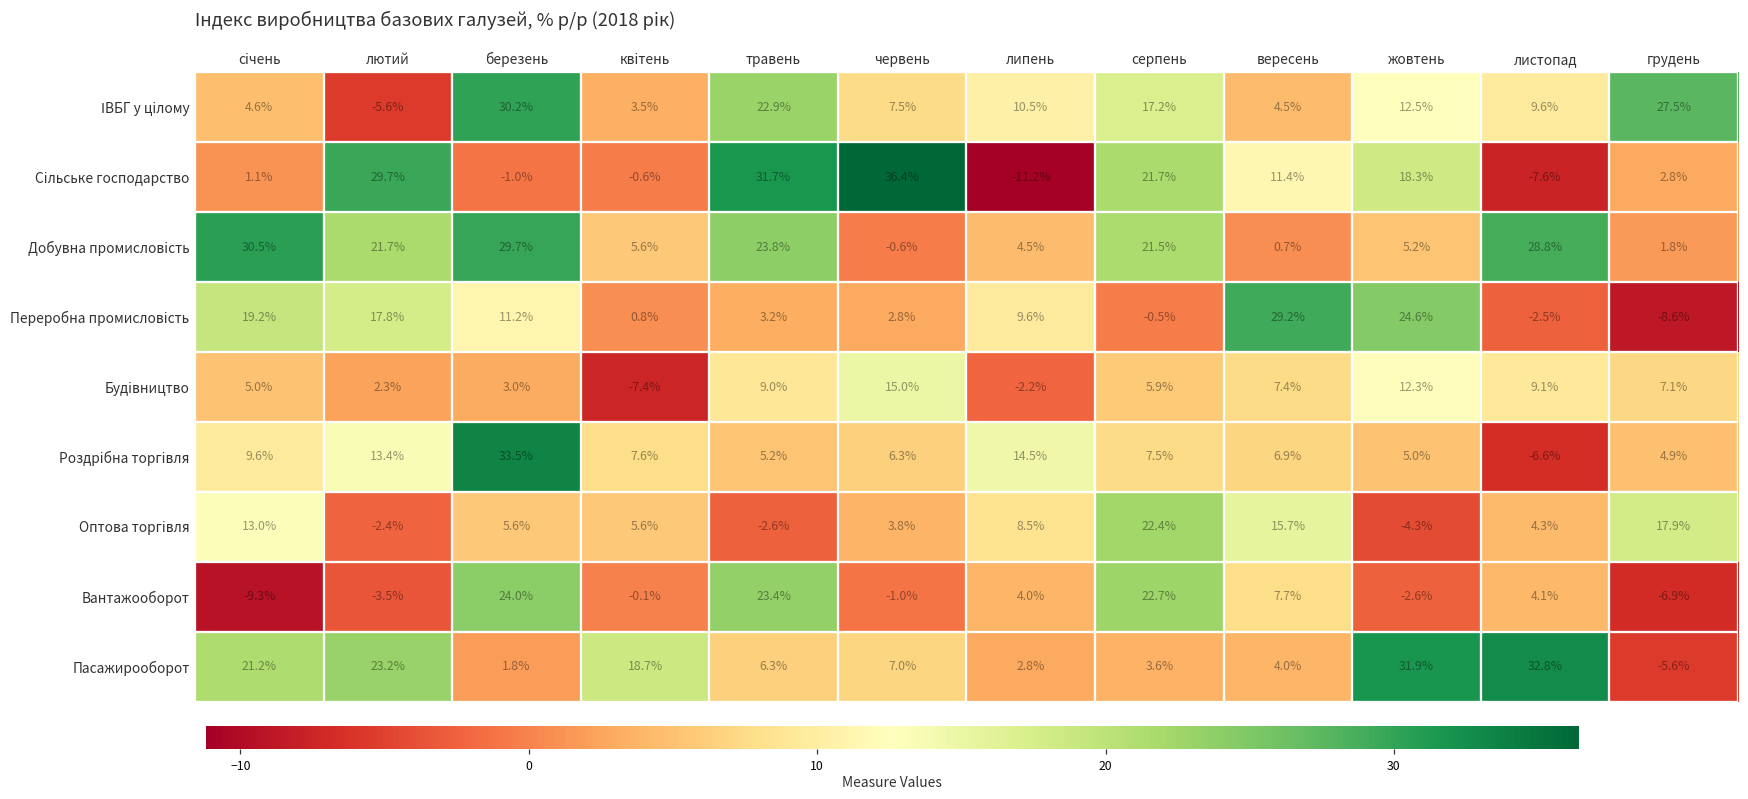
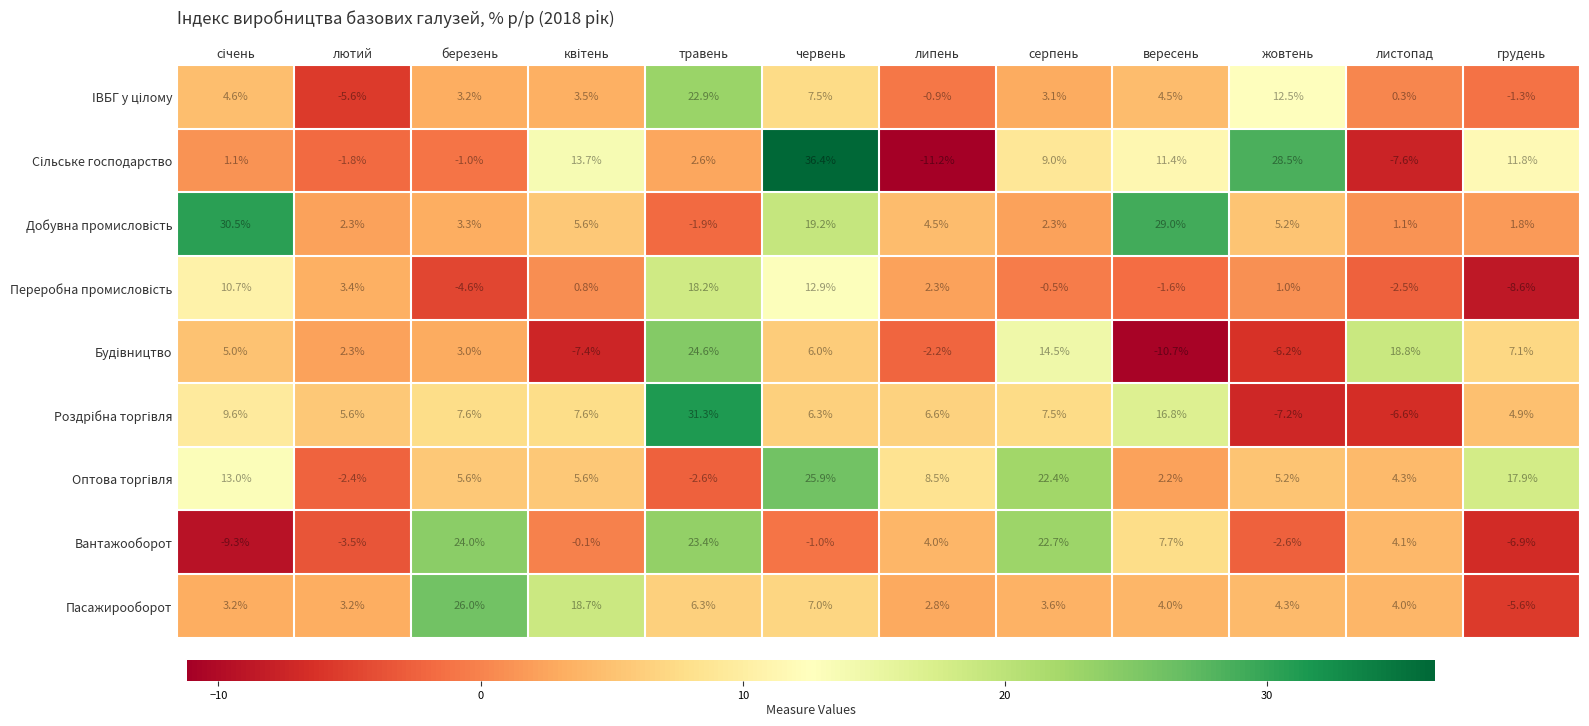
  {
    "ІВБГ у цілому": {
      "січень": "4.6%",
      "лютий": "-5.6%",
-     "березень": "30.2%",
+     "березень": "3.2%",
      "квітень": "3.5%",
      "травень": "22.9%",
      "червень": "7.5%",
-     "липень": "10.5%",
-     "серпень": "17.2%",
+     "липень": "-0.9%",
+     "серпень": "3.1%",
      "вересень": "4.5%",
      "жовтень": "12.5%",
-     "листопад": "9.6%",
-     "грудень": "27.5%"
+     "листопад": "0.3%",
+     "грудень": "-1.3%"
    },
    "Сільське господарство": {
      "січень": "1.1%",
-     "лютий": "29.7%",
+     "лютий": "-1.8%",
      "березень": "-1.0%",
-     "квітень": "-0.6%",
-     "травень": "31.7%",
+     "квітень": "13.7%",
+     "травень": "2.6%",
      "липень": "-11.2%",
-     "серпень": "21.7%",
+     "серпень": "9.0%",
      "вересень": "11.4%",
-     "жовтень": "18.3%",
+     "жовтень": "28.5%",
      "листопад": "-7.6%",
-     "грудень": "2.8%"
+     "грудень": "11.8%"
    },
    "Добувна промисловість": {
      "січень": "30.5%",
-     "лютий": "21.7%",
-     "березень": "29.7%",
+     "лютий": "2.3%",
+     "березень": "3.3%",
      "квітень": "5.6%",
-     "травень": "23.8%",
-     "червень": "-0.6%",
+     "травень": "-1.9%",
+     "червень": "19.2%",
      "липень": "4.5%",
-     "серпень": "21.5%",
-     "вересень": "0.7%",
+     "серпень": "2.3%",
+     "вересень": "29.0%",
      "жовтень": "5.2%",
-     "листопад": "28.8%",
+     "листопад": "1.1%",
      "грудень": "1.8%"
    },
    "Переробна промисловість": {
-     "січень": "19.2%",
-     "лютий": "17.8%",
-     "березень": "11.2%",
+     "січень": "10.7%",
+     "лютий": "3.4%",
+     "березень": "-4.6%",
      "квітень": "0.8%",
-     "травень": "3.2%",
-     "червень": "2.8%",
-     "липень": "9.6%",
+     "травень": "18.2%",
+     "червень": "12.9%",
+     "липень": "2.3%",
      "серпень": "-0.5%",
-     "вересень": "29.2%",
-     "жовтень": "24.6%",
+     "вересень": "-1.6%",
+     "жовтень": "1.0%",
      "листопад": "-2.5%",
      "грудень": "-8.6%"
    },
    "Будівництво": {
      "січень": "5.0%",
      "лютий": "2.3%",
      "березень": "3.0%",
      "квітень": "-7.4%",
-     "травень": "9.0%",
-     "червень": "15.0%",
+     "травень": "24.6%",
+     "червень": "6.0%",
      "липень": "-2.2%",
-     "серпень": "5.9%",
-     "вересень": "7.4%",
-     "жовтень": "12.3%",
-     "листопад": "9.1%",
+     "серпень": "14.5%",
+     "вересень": "-10.7%",
+     "жовтень": "-6.2%",
+     "листопад": "18.8%",
      "грудень": "7.1%"
    },
    "Роздрібна торгівля": {
      "січень": "9.6%",
-     "лютий": "13.4%",
-     "березень": "33.5%",
+     "лютий": "5.6%",
+     "березень": "7.6%",
      "квітень": "7.6%",
-     "травень": "5.2%",
+     "травень": "31.3%",
      "червень": "6.3%",
-     "липень": "14.5%",
+     "липень": "6.6%",
      "серпень": "7.5%",
-     "вересень": "6.9%",
-     "жовтень": "5.0%",
+     "вересень": "16.8%",
+     "жовтень": "-7.2%",
      "листопад": "-6.6%",
      "грудень": "4.9%"
    },
    "Оптова торгівля": {
      "січень": "13.0%",
      "лютий": "-2.4%",
      "березень": "5.6%",
      "квітень": "5.6%",
      "травень": "-2.6%",
-     "червень": "3.8%",
+     "червень": "25.9%",
      "липень": "8.5%",
      "серпень": "22.4%",
-     "вересень": "15.7%",
-     "жовтень": "-4.3%",
+     "вересень": "2.2%",
+     "жовтень": "5.2%",
      "листопад": "4.3%",
      "грудень": "17.9%"
    },
    "Вантажооборот": {
      "січень": "-9.3%",
      "лютий": "-3.5%",
      "березень": "24.0%",
      "квітень": "-0.1%",
      "травень": "23.4%",
      "червень": "-1.0%",
      "липень": "4.0%",
      "серпень": "22.7%",
      "вересень": "7.7%",
      "жовтень": "-2.6%",
      "листопад": "4.1%",
      "грудень": "-6.9%"
    },
    "Пасажирооборот": {
-     "січень": "21.2%",
-     "лютий": "23.2%",
-     "березень": "1.8%",
+     "січень": "3.2%",
+     "лютий": "3.2%",
+     "березень": "26.0%",
      "квітень": "18.7%",
      "травень": "6.3%",
      "червень": "7.0%",
      "липень": "2.8%",
      "серпень": "3.6%",
      "вересень": "4.0%",
-     "жовтень": "31.9%",
-     "листопад": "32.8%",
+     "жовтень": "4.3%",
+     "листопад": "4.0%",
      "грудень": "-5.6%"
    }
  }
